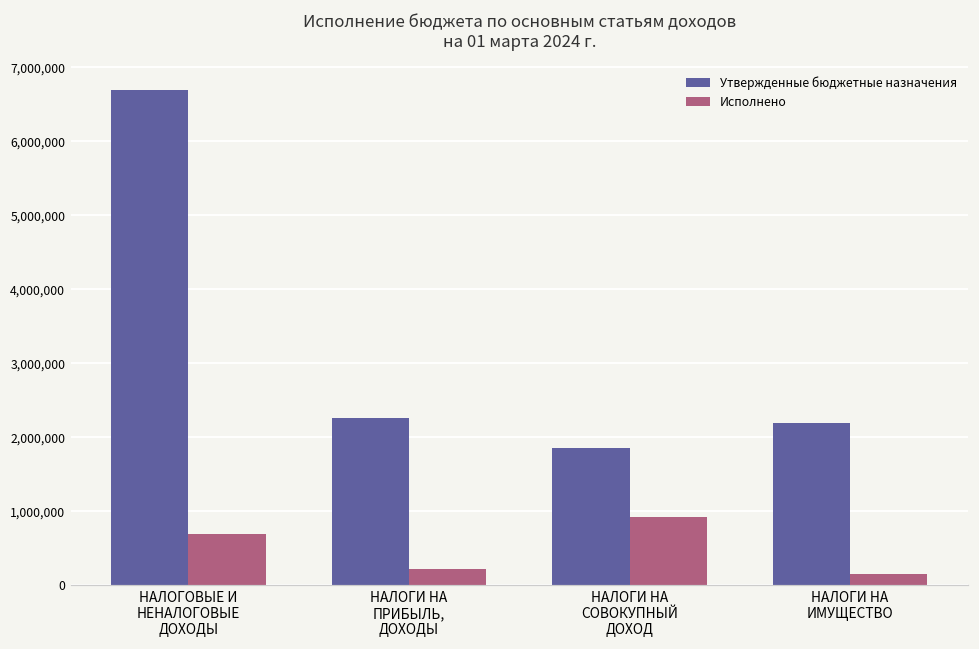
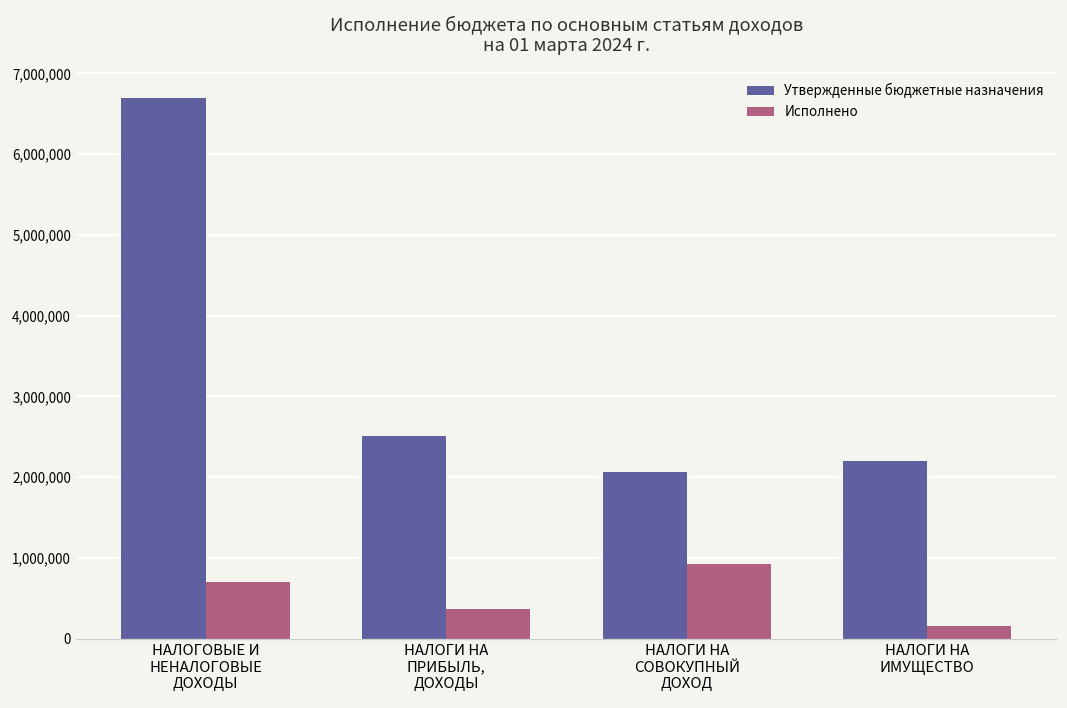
  {
    "Утвержденные бюджетные назначения": {
      "НАЛОГОВЫЕ И НЕНАЛОГОВЫЕ ДОХОДЫ": "6,700,000",
-     "НАЛОГИ НА ПРИБЫЛЬ, ДОХОДЫ": "2,300,000",
-     "НАЛОГИ НА СОВОКУПНЫЙ ДОХОД": "1,900,000",
+     "НАЛОГИ НА ПРИБЫЛЬ, ДОХОДЫ": "2,500,000",
+     "НАЛОГИ НА СОВОКУПНЫЙ ДОХОД": "2,100,000",
      "НАЛОГИ НА ИМУЩЕСТВО": "2,200,000"
    },
    "Исполнено": {
      "НАЛОГОВЫЕ И НЕНАЛОГОВЫЕ ДОХОДЫ": "700,000",
-     "НАЛОГИ НА ПРИБЫЛЬ, ДОХОДЫ": "200,000",
+     "НАЛОГИ НА ПРИБЫЛЬ, ДОХОДЫ": "400,000",
      "НАЛОГИ НА СОВОКУПНЫЙ ДОХОД": "900,000",
      "НАЛОГИ НА ИМУЩЕСТВО": "200,000"
    }
  }
